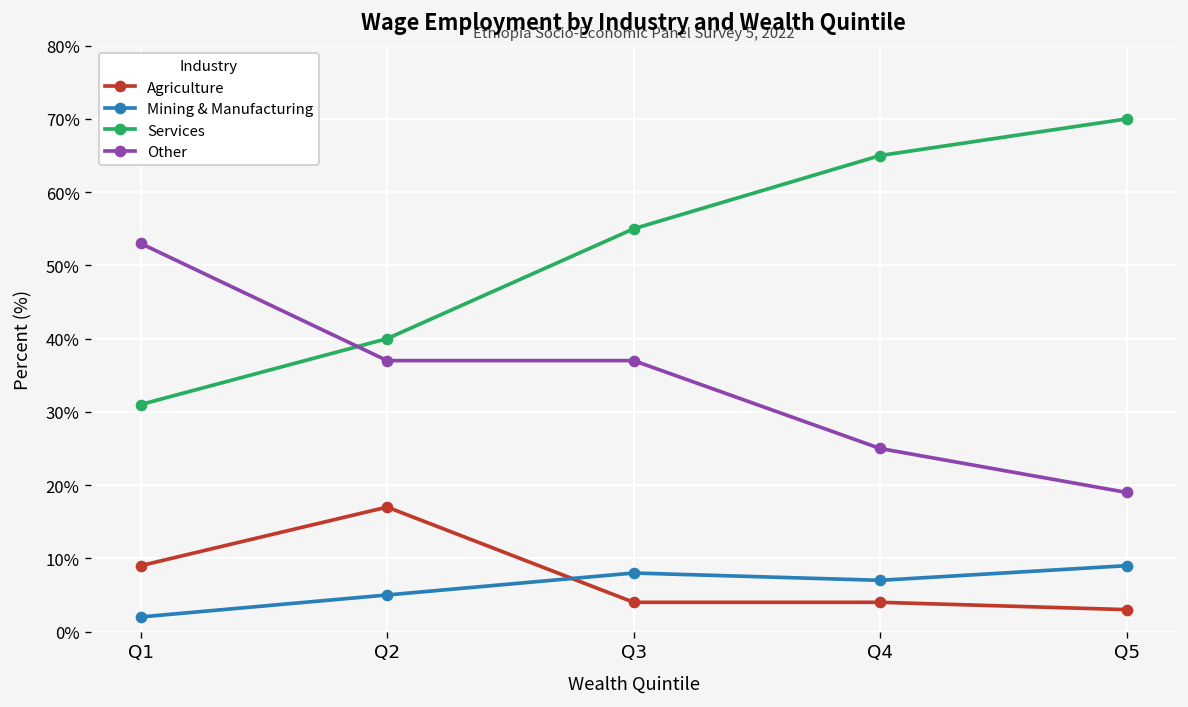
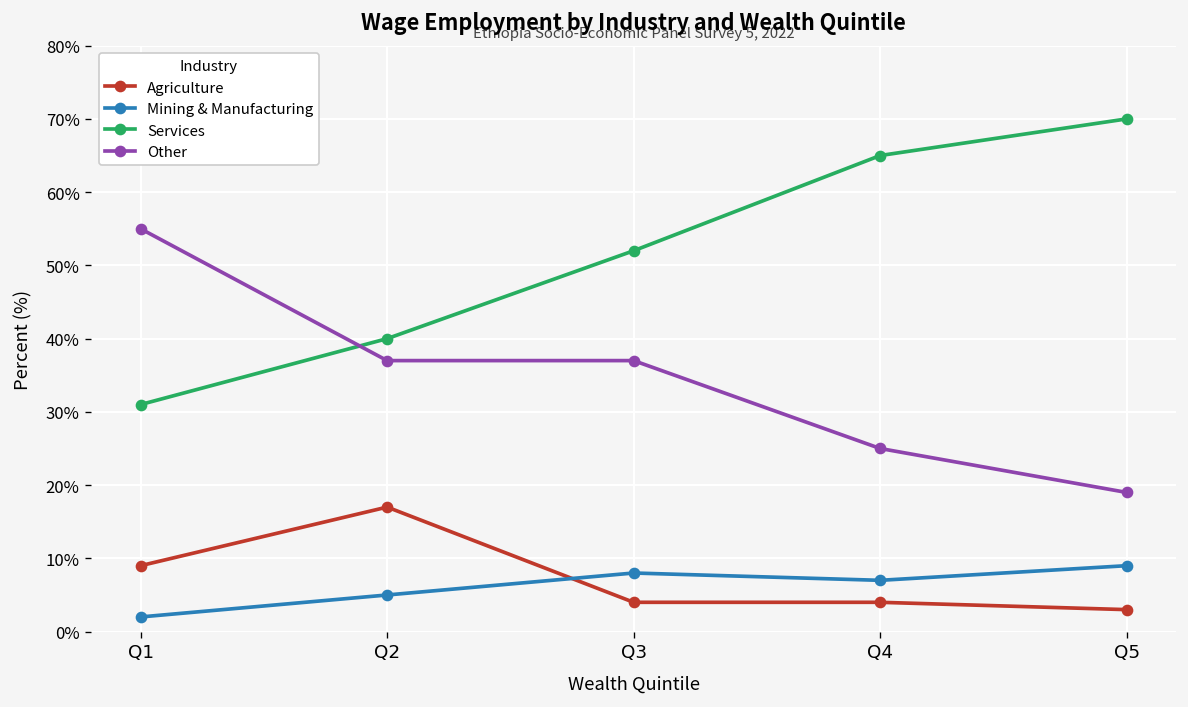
  {
    "Agriculture": {
      "Q1": "9%",
      "Q2": "17%",
      "Q3": "4%",
      "Q4": "4%",
      "Q5": "3%"
    },
    "Mining & Manufacturing": {
      "Q1": "2%",
      "Q2": "5%",
      "Q3": "8%",
      "Q4": "7%",
      "Q5": "9%"
    },
    "Services": {
      "Q1": "31%",
      "Q2": "40%",
-     "Q3": "55%",
+     "Q3": "52%",
      "Q4": "65%",
      "Q5": "70%"
    },
    "Other": {
-     "Q1": "53%",
+     "Q1": "55%",
      "Q2": "37%",
      "Q3": "37%",
      "Q4": "25%",
      "Q5": "19%"
    }
  }
